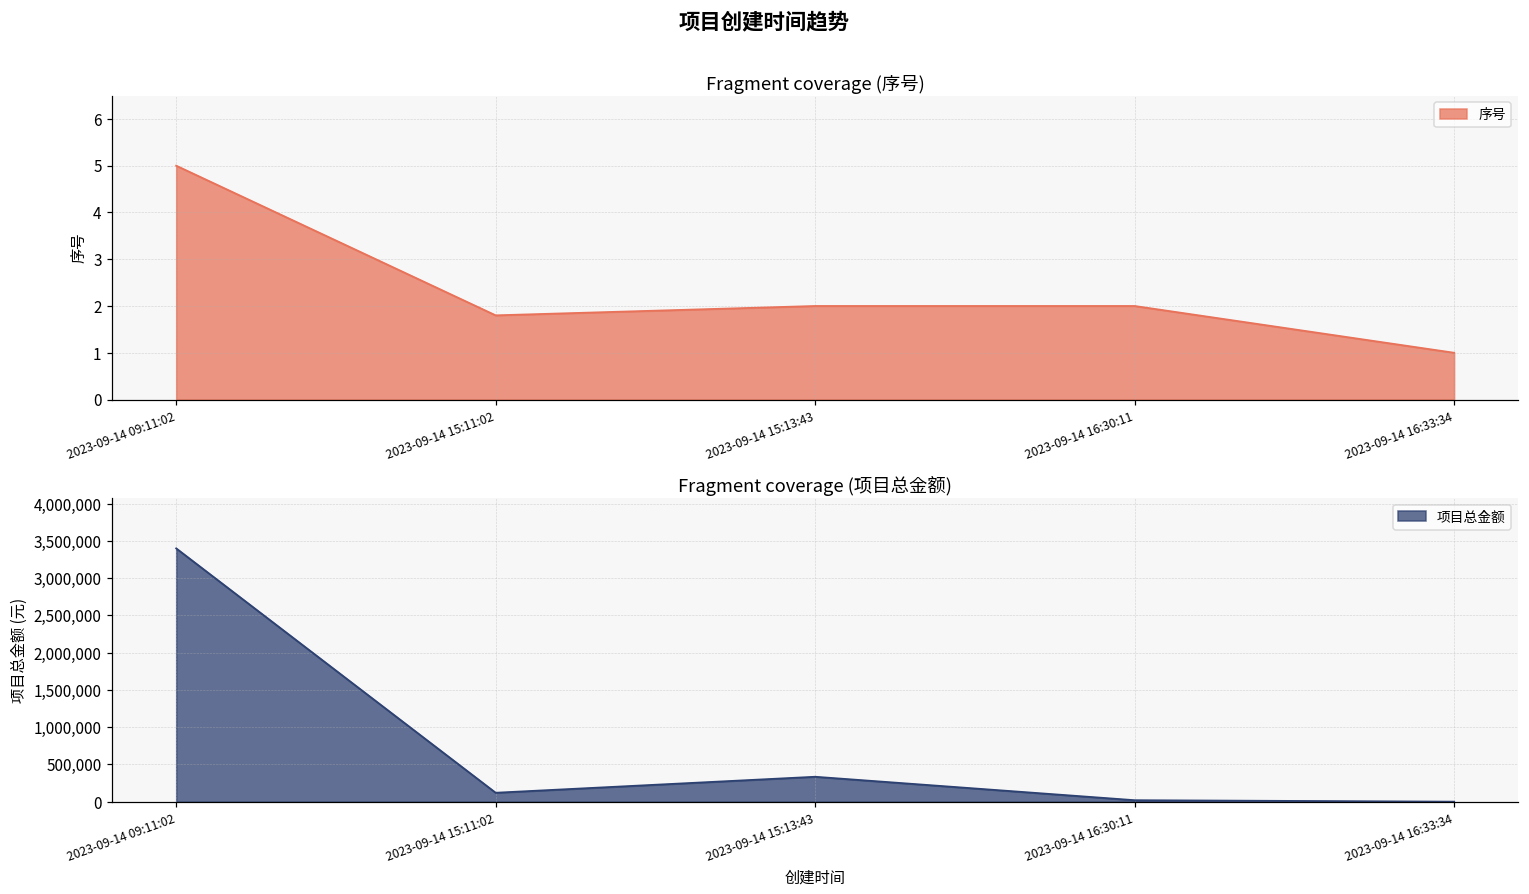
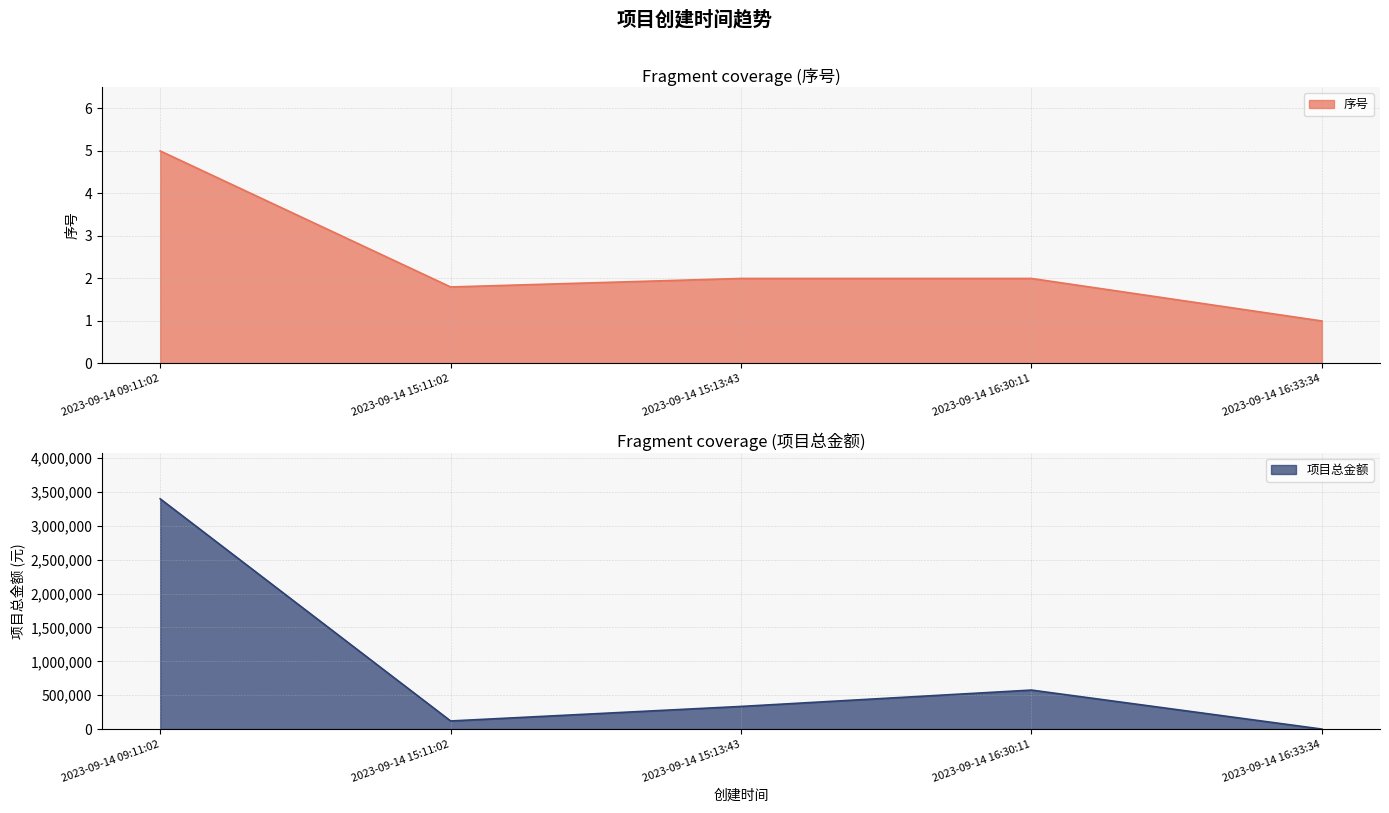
  {
    "Fragment coverage (序号)": {
      "2023-09-14 09:11:02": "5.0",
      "2023-09-14 15:11:02": "1.8",
      "2023-09-14 15:13:43": "2.0",
      "2023-09-14 16:30:11": "2.0",
      "2023-09-14 16:33:34": "1.0"
    },
    "Fragment coverage (项目总金额)": {
      "2023-09-14 09:11:02": "3,400,000",
      "2023-09-14 15:11:02": "100,000",
      "2023-09-14 15:13:43": "300,000",
-     "2023-09-14 16:30:11": "0",
+     "2023-09-14 16:30:11": "600,000",
      "2023-09-14 16:33:34": "0"
    }
  }
